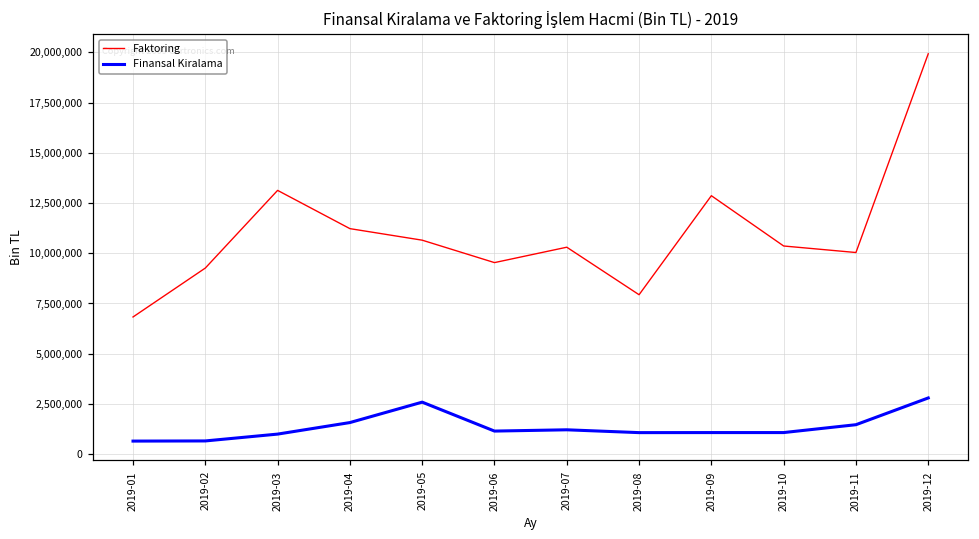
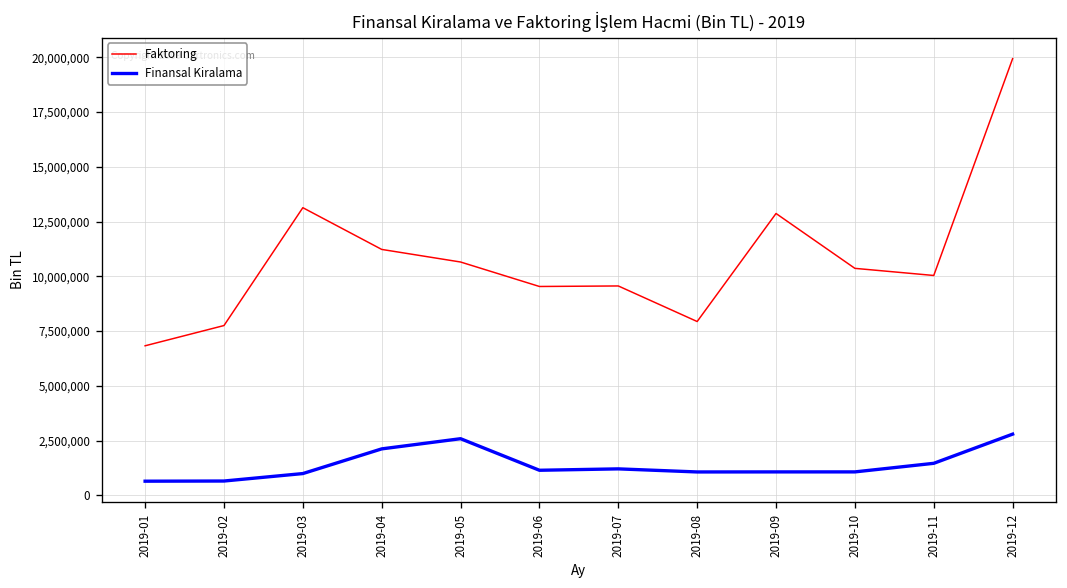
  {
    "Faktoring": {
      "2019-01": "6,800,000",
-     "2019-02": "9,300,000",
+     "2019-02": "7,800,000",
      "2019-03": "13,100,000",
      "2019-04": "11,200,000",
      "2019-05": "10,700,000",
      "2019-06": "9,500,000",
-     "2019-07": "10,300,000",
+     "2019-07": "9,600,000",
      "2019-08": "7,900,000",
      "2019-09": "12,900,000",
      "2019-10": "10,400,000",
      "2019-11": "10,000,000",
      "2019-12": "19,900,000"
    },
    "Finansal Kiralama": {
      "2019-01": "600,000",
      "2019-02": "700,000",
      "2019-03": "1,000,000",
-     "2019-04": "1,600,000",
+     "2019-04": "2,100,000",
      "2019-05": "2,600,000",
      "2019-06": "1,100,000",
      "2019-07": "1,200,000",
      "2019-08": "1,100,000",
      "2019-09": "1,100,000",
      "2019-10": "1,100,000",
      "2019-11": "1,500,000",
      "2019-12": "2,800,000"
    }
  }
